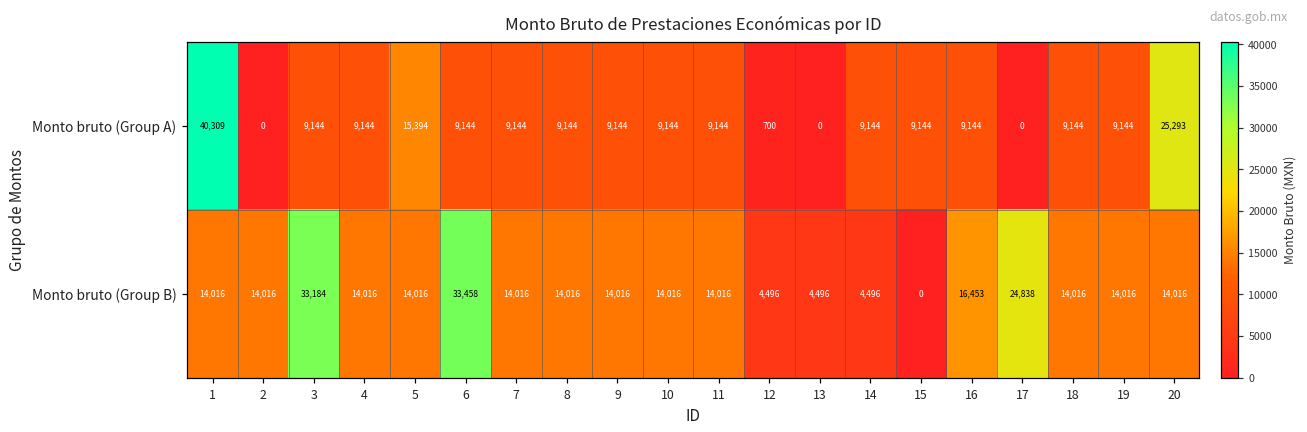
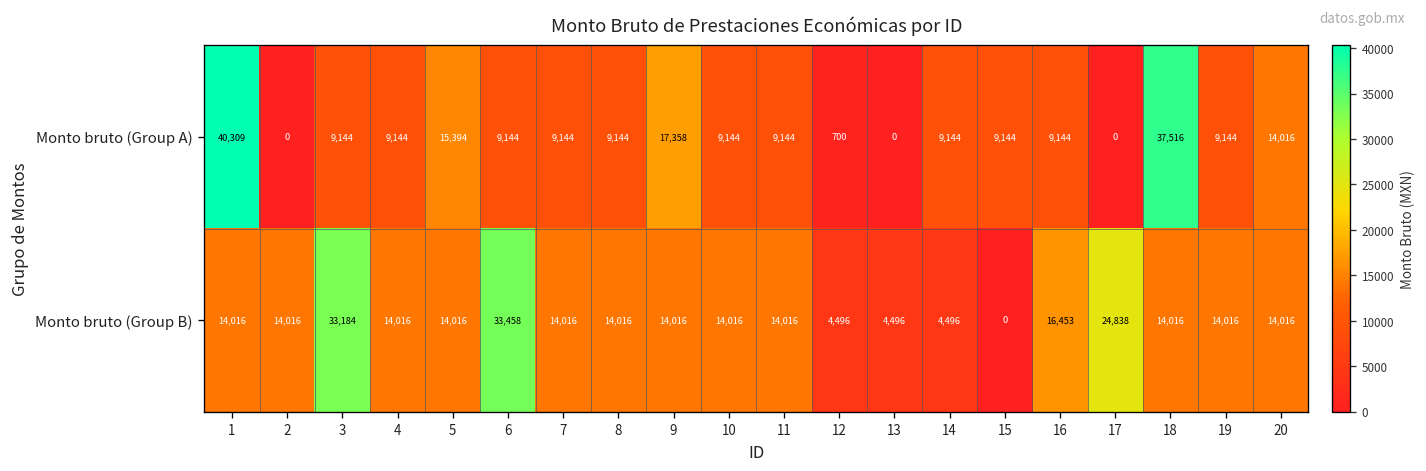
  {
    "Monto bruto (Group A)": {
      "1": "40,309",
      "2": "0",
      "3": "9,144",
      "4": "9,144",
      "5": "15,394",
      "6": "9,144",
      "7": "9,144",
      "8": "9,144",
-     "9": "9,144",
+     "9": "17,358",
      "10": "9,144",
      "11": "9,144",
      "12": "700",
      "13": "0",
      "14": "9,144",
      "15": "9,144",
      "16": "9,144",
      "17": "0",
-     "18": "9,144",
+     "18": "37,516",
      "19": "9,144",
-     "20": "25,293"
+     "20": "14,016"
    },
    "Monto bruto (Group B)": {
      "1": "14,016",
      "2": "14,016",
      "3": "33,184",
      "4": "14,016",
      "5": "14,016",
      "6": "33,458",
      "7": "14,016",
      "8": "14,016",
      "9": "14,016",
      "10": "14,016",
      "11": "14,016",
      "12": "4,496",
      "13": "4,496",
      "14": "4,496",
      "15": "0",
      "16": "16,453",
      "17": "24,838",
      "18": "14,016",
      "19": "14,016",
      "20": "14,016"
    }
  }
